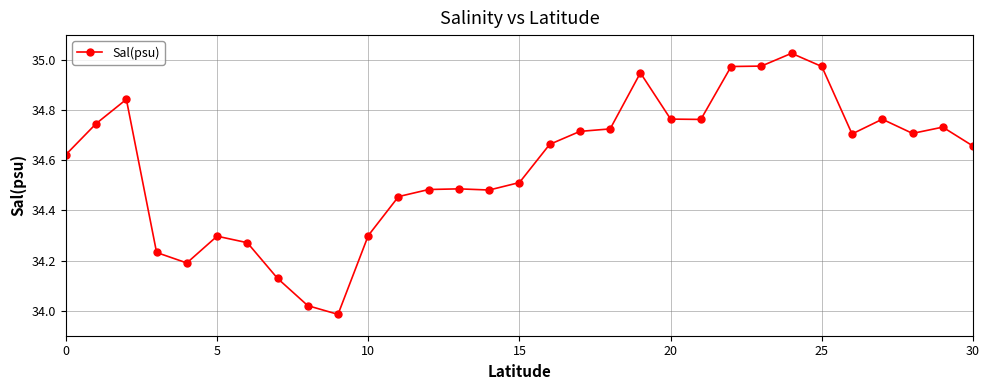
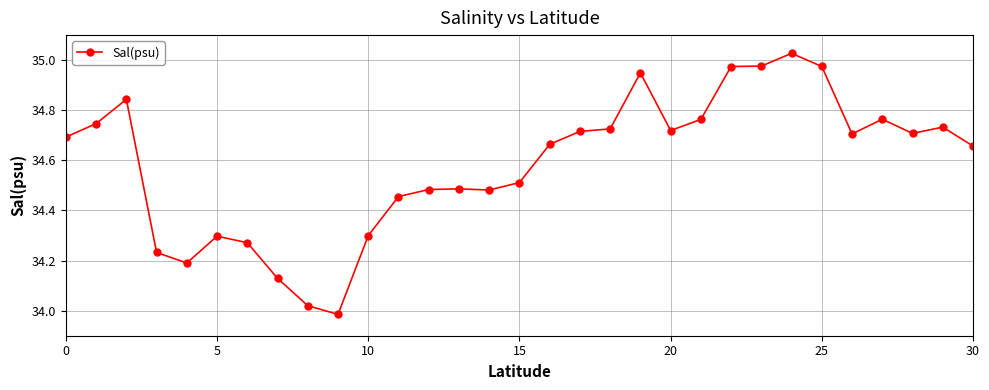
  {
-   "0": 34.62,
+   "0": 34.69,
    "5": 34.30,
    "10": 34.30,
    "15": 34.51,
-   "20": 34.76,
+   "20": 34.72,
    "25": 34.97,
    "30": 34.66
  }
